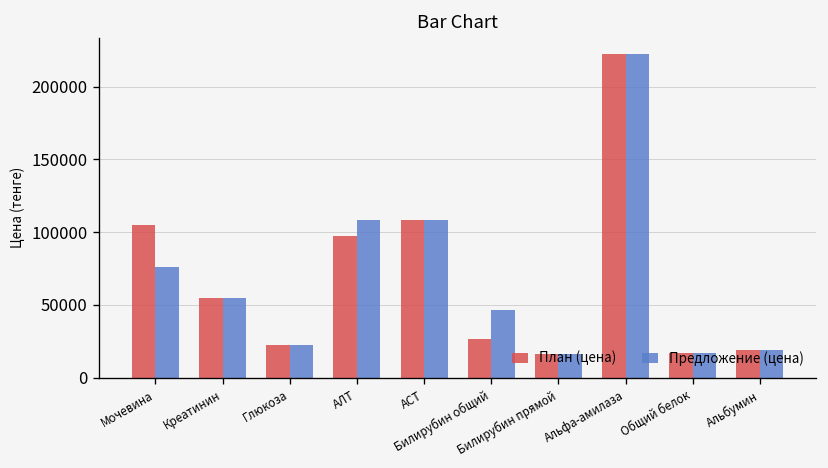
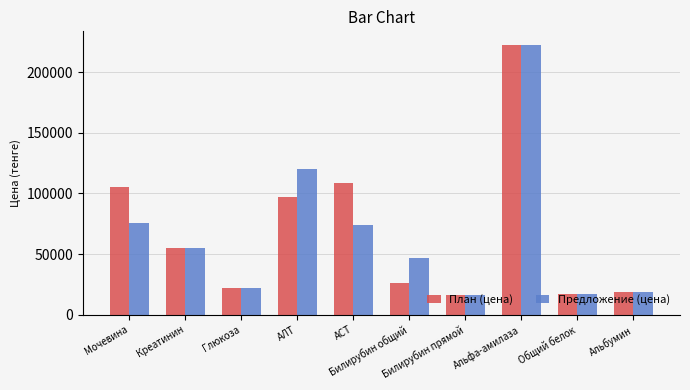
  {
    "План (цена)": {
      "Мочевина": 105000,
      "Креатинин": 55000,
      "Глюкоза": 22000,
      "АЛТ": 97000,
      "АСТ": 108000,
      "Билирубин общий": 26000,
      "Билирубин прямой": 16000,
      "Альфа-амилаза": 223000,
      "Общий белок": 17000,
      "Альбумин": 19000
    },
    "Предложение (цена)": {
      "Мочевина": 76000,
      "Креатинин": 55000,
      "Глюкоза": 22000,
-     "АЛТ": 108000,
-     "АСТ": 108000,
+     "АЛТ": 120000,
+     "АСТ": 74000,
      "Билирубин общий": 46000,
      "Билирубин прямой": 16000,
      "Альфа-амилаза": 223000,
      "Общий белок": 17000,
      "Альбумин": 19000
    }
  }
